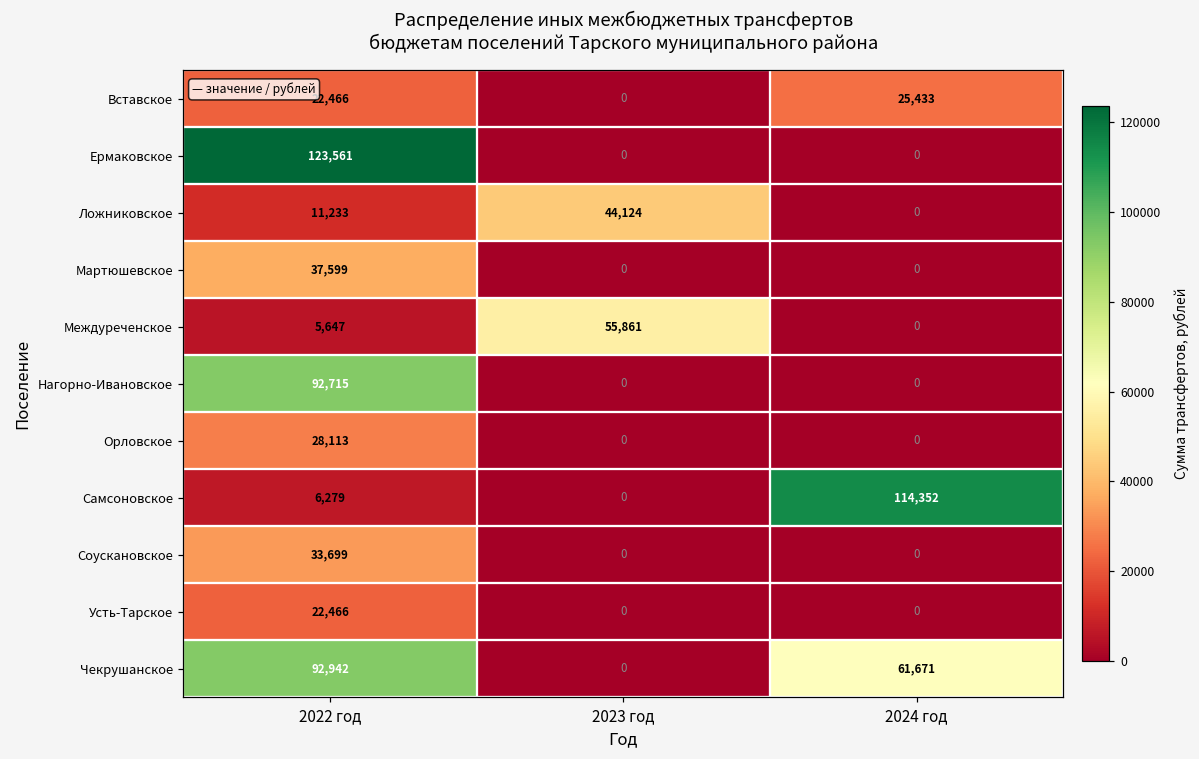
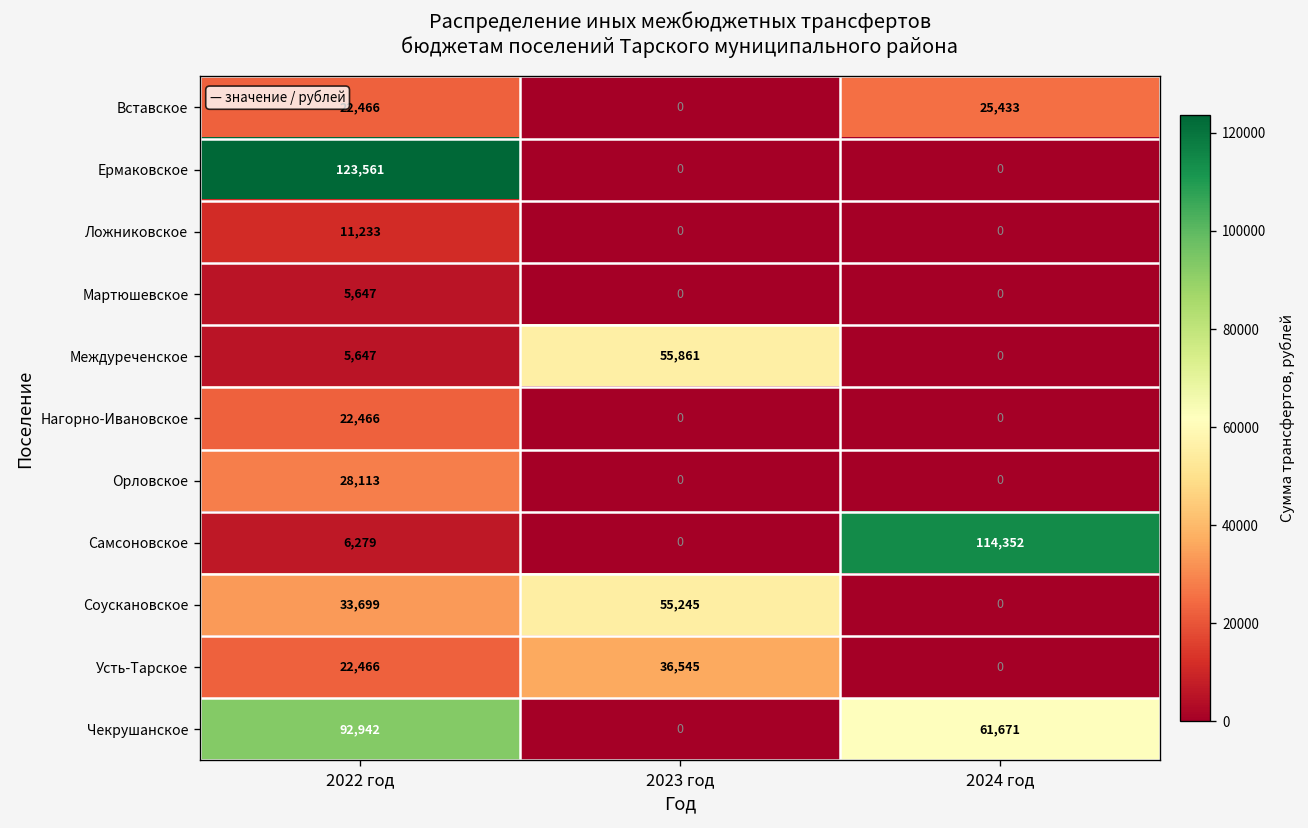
  {
    "Вставское": {
      "2023 год": "0",
      "2024 год": "25,433"
    },
    "Ермаковское": {
      "2022 год": "123,561",
      "2023 год": "0",
      "2024 год": "0"
    },
    "Ложниковское": {
      "2022 год": "11,233",
-     "2023 год": "44,124",
+     "2023 год": "0",
      "2024 год": "0"
    },
    "Мартюшевское": {
-     "2022 год": "37,599",
+     "2022 год": "5,647",
      "2023 год": "0",
      "2024 год": "0"
    },
    "Междуреченское": {
      "2022 год": "5,647",
      "2023 год": "55,861",
      "2024 год": "0"
    },
    "Нагорно-Ивановское": {
-     "2022 год": "92,715",
+     "2022 год": "22,466",
      "2023 год": "0",
      "2024 год": "0"
    },
    "Орловское": {
      "2022 год": "28,113",
      "2023 год": "0",
      "2024 год": "0"
    },
    "Самсоновское": {
      "2022 год": "6,279",
      "2023 год": "0",
      "2024 год": "114,352"
    },
    "Соускановское": {
      "2022 год": "33,699",
-     "2023 год": "0",
+     "2023 год": "55,245",
      "2024 год": "0"
    },
    "Усть-Тарское": {
      "2022 год": "22,466",
-     "2023 год": "0",
+     "2023 год": "36,545",
      "2024 год": "0"
    },
    "Чекрушанское": {
      "2022 год": "92,942",
      "2023 год": "0",
      "2024 год": "61,671"
    }
  }
